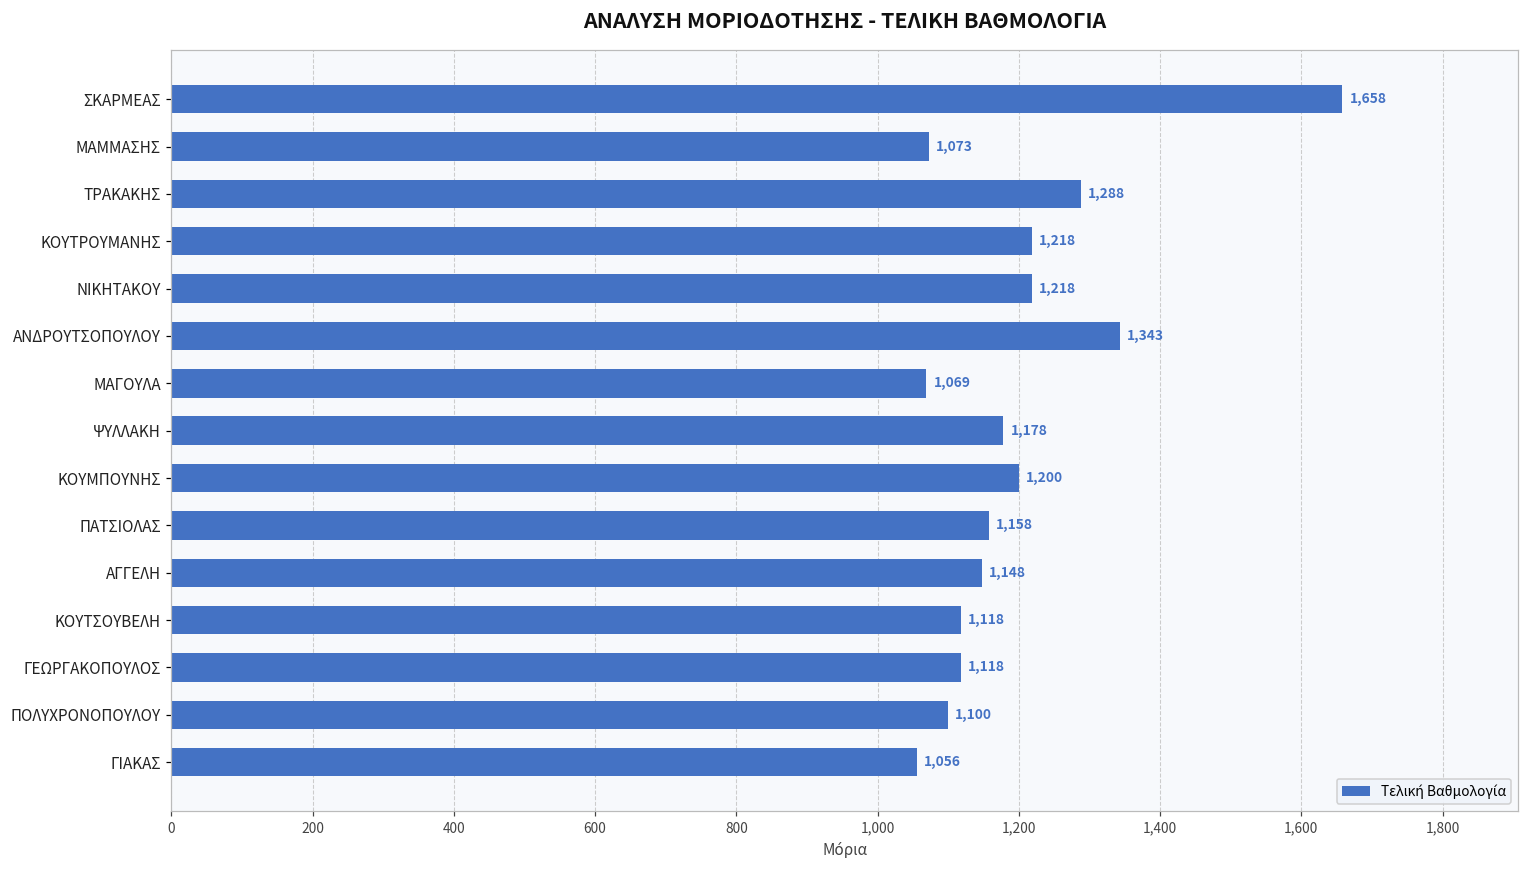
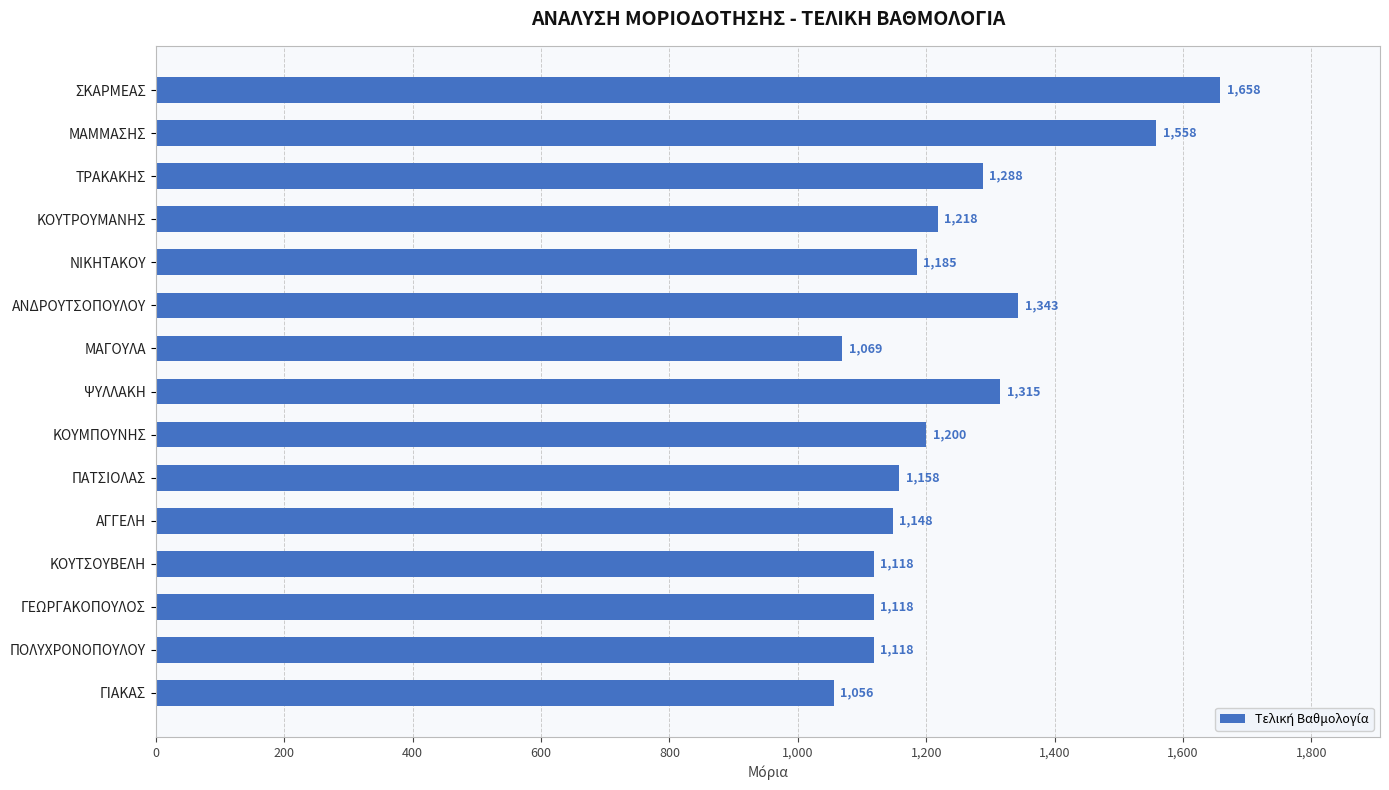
  {
    "ΣΚΑΡΜΕΑΣ": "1,658",
-   "ΜΑΜΜΑΣΗΣ": "1,073",
+   "ΜΑΜΜΑΣΗΣ": "1,558",
    "ΤΡΑΚΑΚΗΣ": "1,288",
    "ΚΟΥΤΡΟΥΜΑΝΗΣ": "1,218",
-   "ΝΙΚΗΤΑΚΟΥ": "1,218",
+   "ΝΙΚΗΤΑΚΟΥ": "1,185",
    "ΑΝΔΡΟΥΤΣΟΠΟΥΛΟΥ": "1,343",
    "ΜΑΓΟΥΛΑ": "1,069",
-   "ΨΥΛΛΑΚΗ": "1,178",
+   "ΨΥΛΛΑΚΗ": "1,315",
    "ΚΟΥΜΠΟΥΝΗΣ": "1,200",
    "ΠΑΤΣΙΟΛΑΣ": "1,158",
    "ΑΓΓΕΛΗ": "1,148",
    "ΚΟΥΤΣΟΥΒΕΛΗ": "1,118",
    "ΓΕΩΡΓΑΚΟΠΟΥΛΟΣ": "1,118",
-   "ΠΟΛΥΧΡΟΝΟΠΟΥΛΟΥ": "1,100",
+   "ΠΟΛΥΧΡΟΝΟΠΟΥΛΟΥ": "1,118",
    "ΓΙΑΚΑΣ": "1,056"
  }
